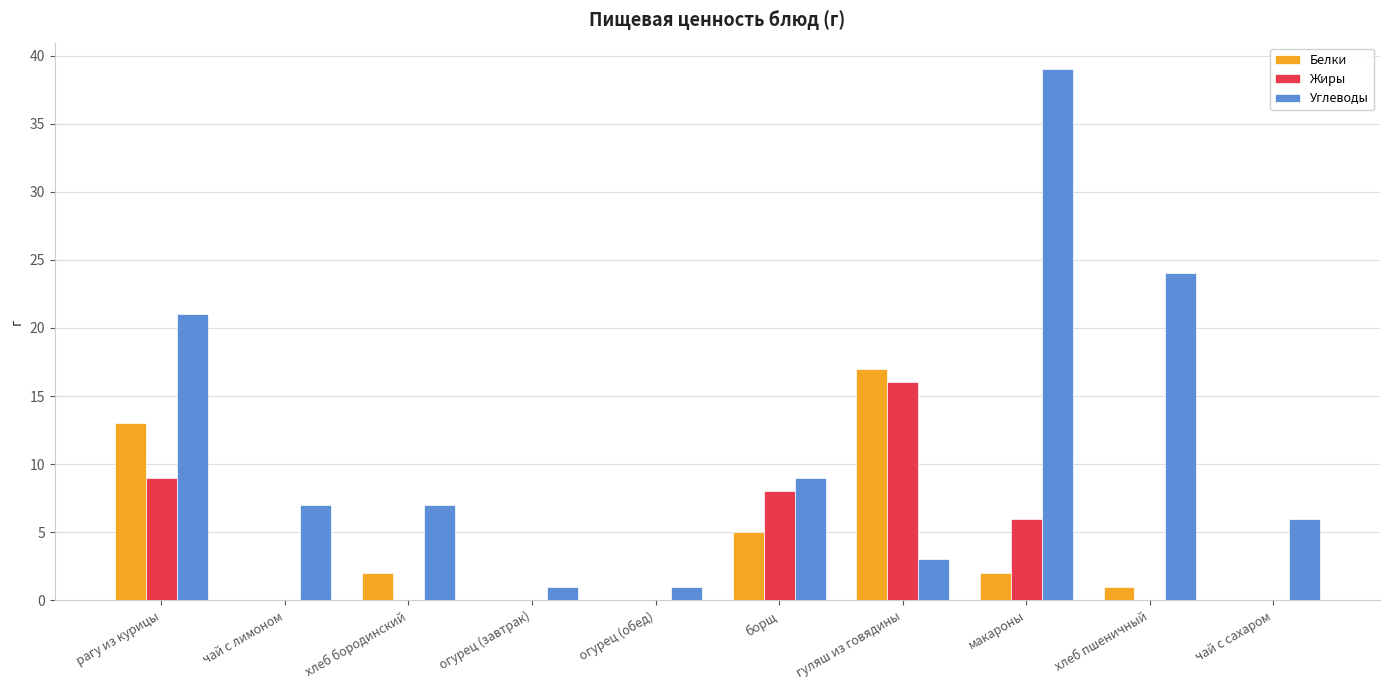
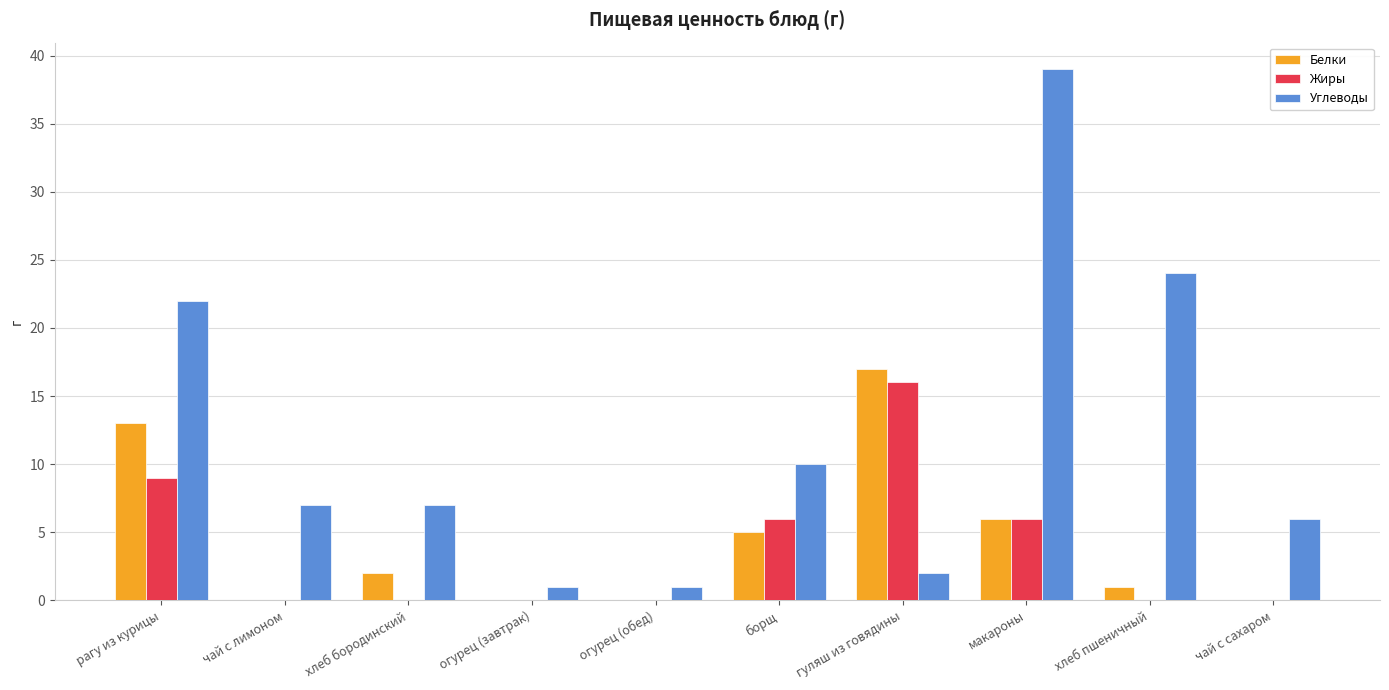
  {
    "Белки": {
      "рагу из курицы": 13,
      "чай с лимоном": 0,
      "хлеб бородинский": 2,
      "огурец (завтрак)": 0,
      "огурец (обед)": 0,
      "борщ": 5,
      "гуляш из говядины": 17,
-     "макароны": 2,
+     "макароны": 6,
      "хлеб пшеничный": 1,
      "чай с сахаром": 0
    },
    "Жиры": {
      "рагу из курицы": 9,
      "чай с лимоном": 0,
      "хлеб бородинский": 0,
      "огурец (завтрак)": 0,
      "огурец (обед)": 0,
-     "борщ": 8,
+     "борщ": 6,
      "гуляш из говядины": 16,
      "макароны": 6,
      "хлеб пшеничный": 0,
      "чай с сахаром": 0
    },
    "Углеводы": {
-     "рагу из курицы": 21,
+     "рагу из курицы": 22,
      "чай с лимоном": 7,
      "хлеб бородинский": 7,
      "огурец (завтрак)": 1,
      "огурец (обед)": 1,
-     "борщ": 9,
-     "гуляш из говядины": 3,
+     "борщ": 10,
+     "гуляш из говядины": 2,
      "макароны": 39,
      "хлеб пшеничный": 24,
      "чай с сахаром": 6
    }
  }
